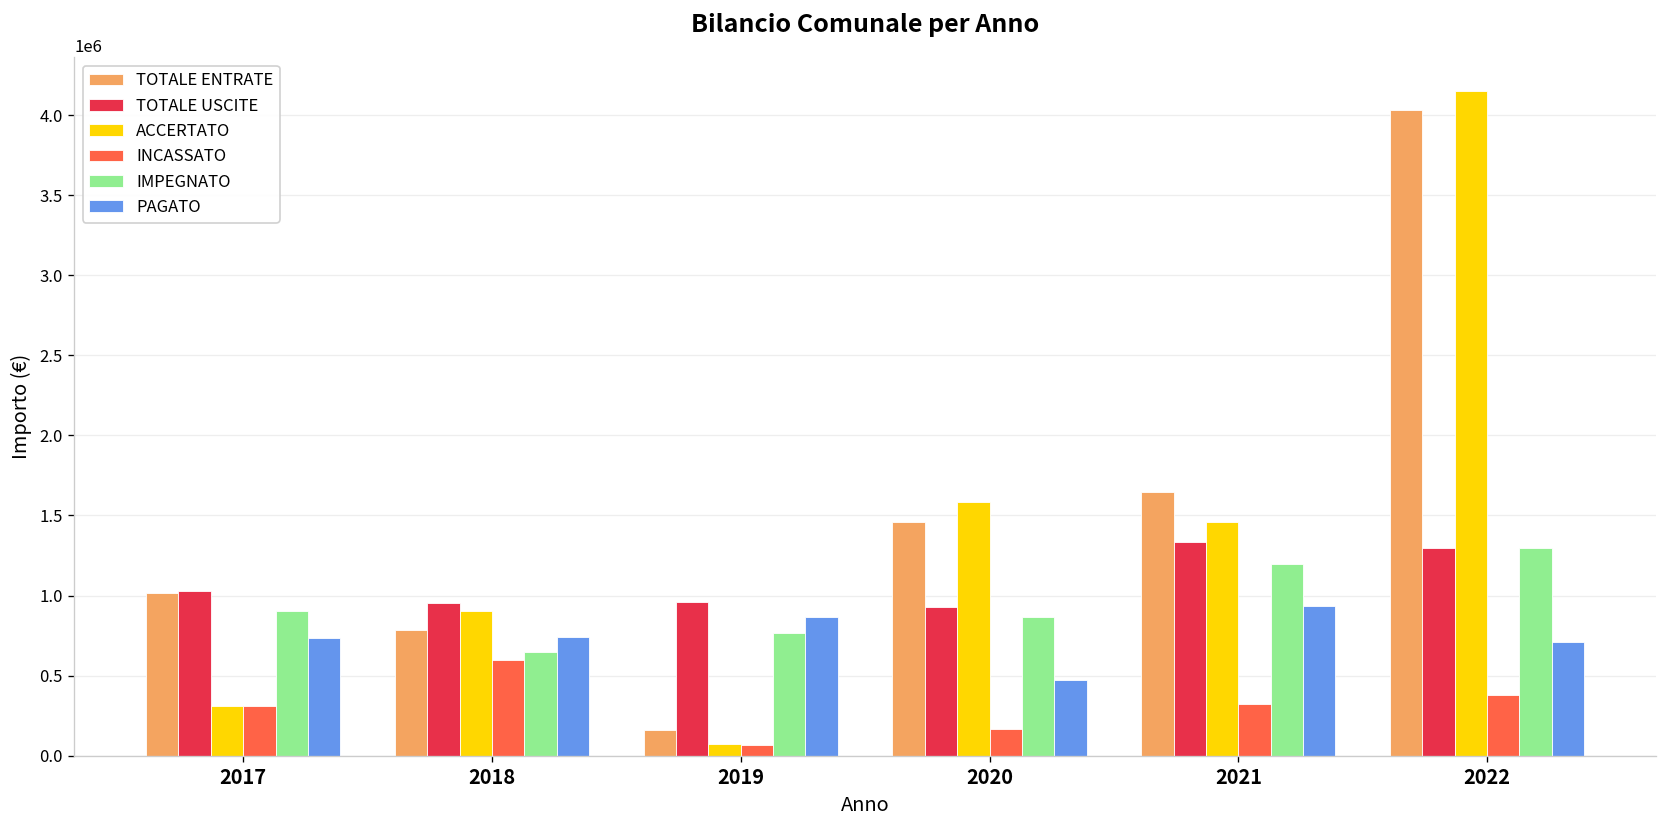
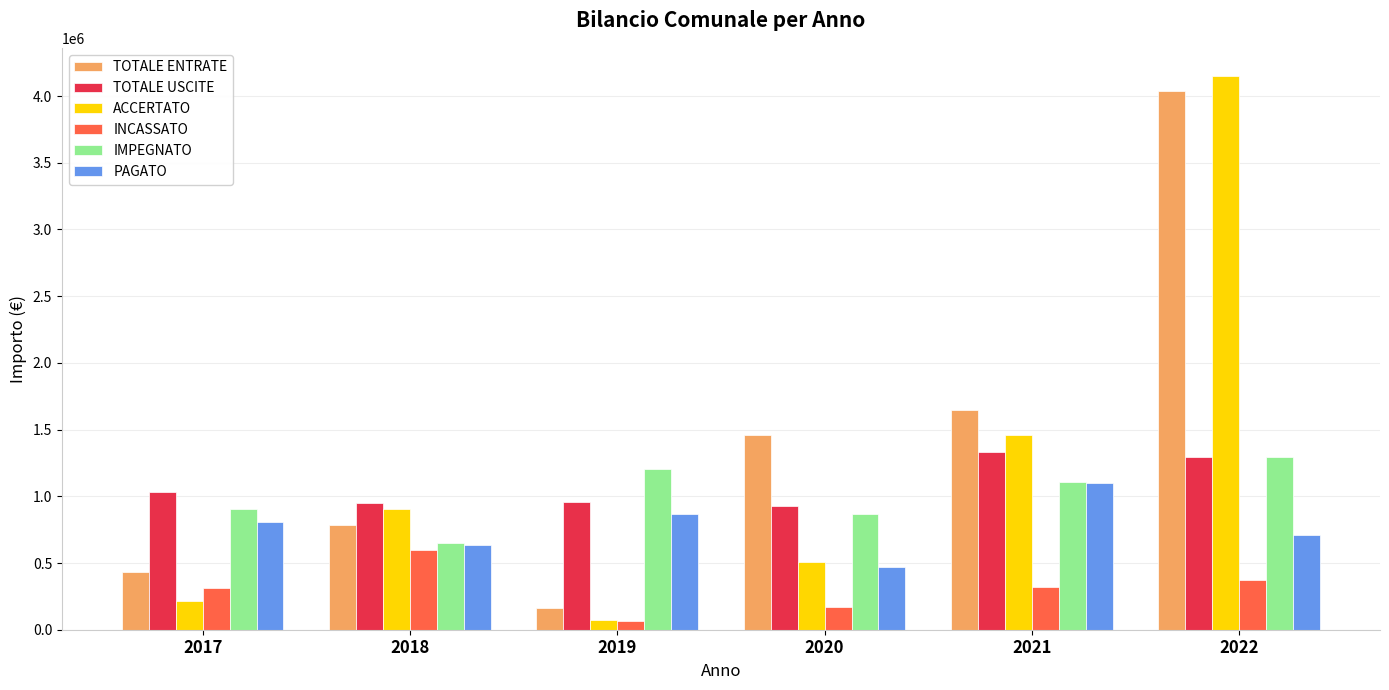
  {
    "TOTALE ENTRATE": {
-     "2017": 1010000,
+     "2017": 430000,
      "2018": 780000,
      "2019": 160000,
      "2020": 1460000,
      "2021": 1650000,
      "2022": 4040000
    },
    "ACCERTATO": {
-     "2017": 310000,
+     "2017": 220000,
      "2018": 900000,
      "2019": 70000,
-     "2020": 1580000,
+     "2020": 500000,
      "2021": 1460000,
      "2022": 4150000
    },
    "IMPEGNATO": {
      "2017": 900000,
      "2018": 650000,
-     "2019": 760000,
+     "2019": 1200000,
      "2020": 870000,
-     "2021": 1200000,
+     "2021": 1110000,
      "2022": 1300000
    },
    "PAGATO": {
-     "2017": 740000,
-     "2018": 740000,
+     "2017": 800000,
+     "2018": 640000,
      "2019": 870000,
      "2020": 470000,
-     "2021": 930000,
+     "2021": 1100000,
      "2022": 710000
    }
  }
